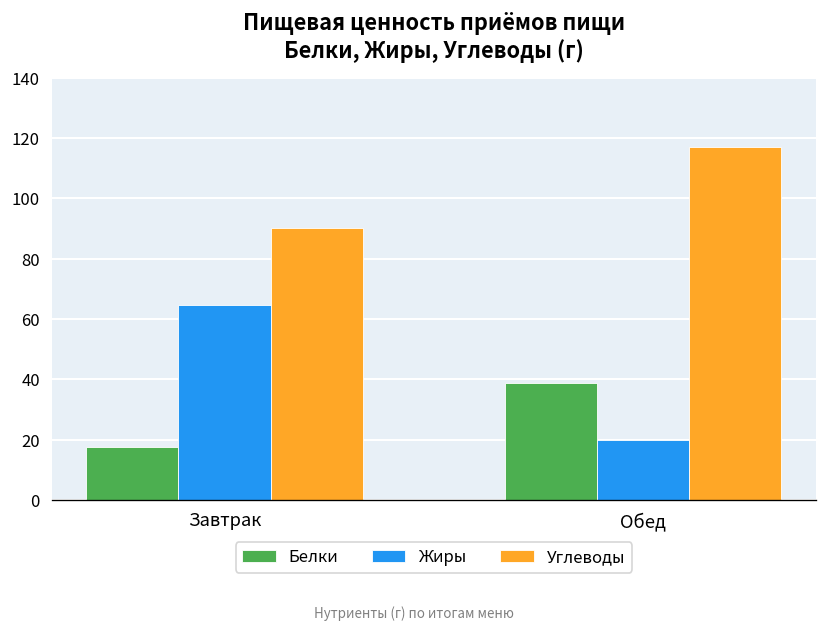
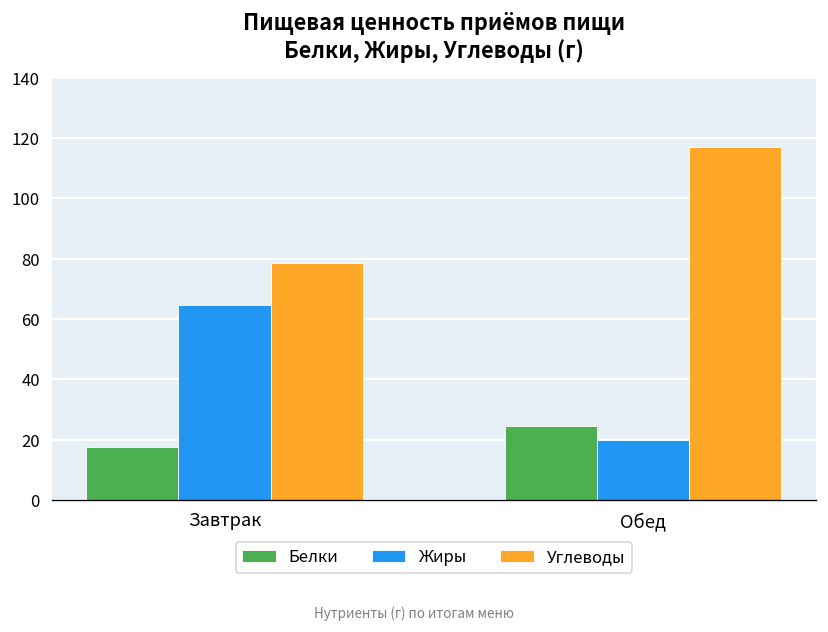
  {
    "Белки": {
      "Завтрак": 18,
-     "Обед": 39
+     "Обед": 25
    },
    "Жиры": {
      "Завтрак": 65,
      "Обед": 20
    },
    "Углеводы": {
-     "Завтрак": 90,
+     "Завтрак": 78,
      "Обед": 117
    }
  }
